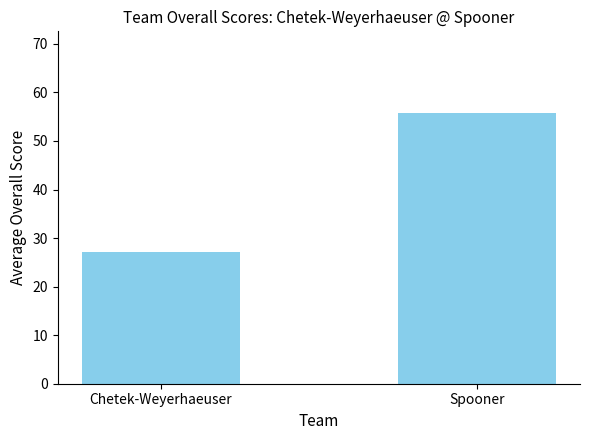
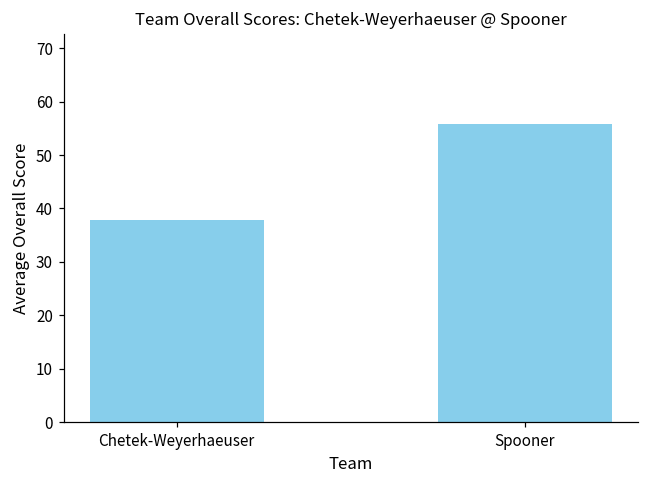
  {
-   "Chetek-Weyerhaeuser": 27,
+   "Chetek-Weyerhaeuser": 38,
    "Spooner": 56
  }
